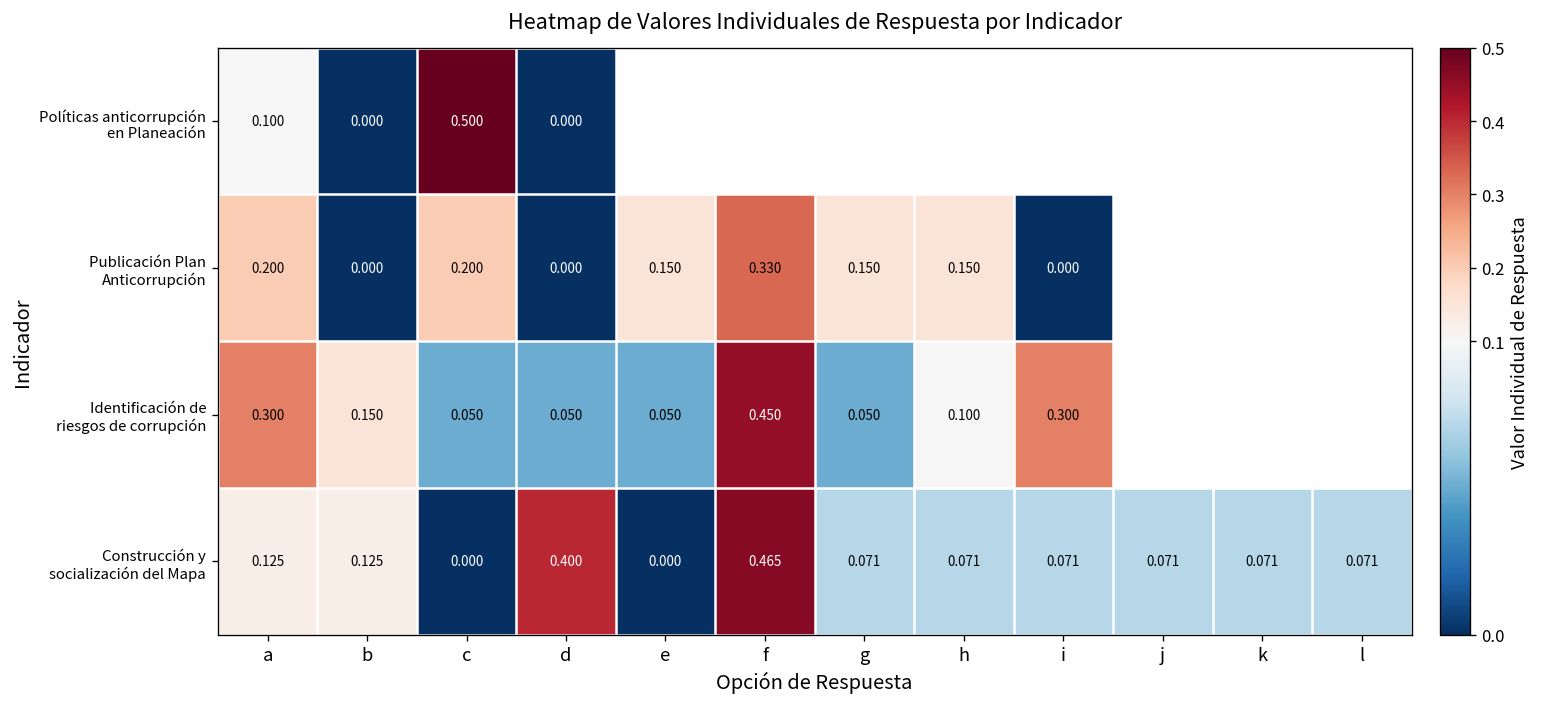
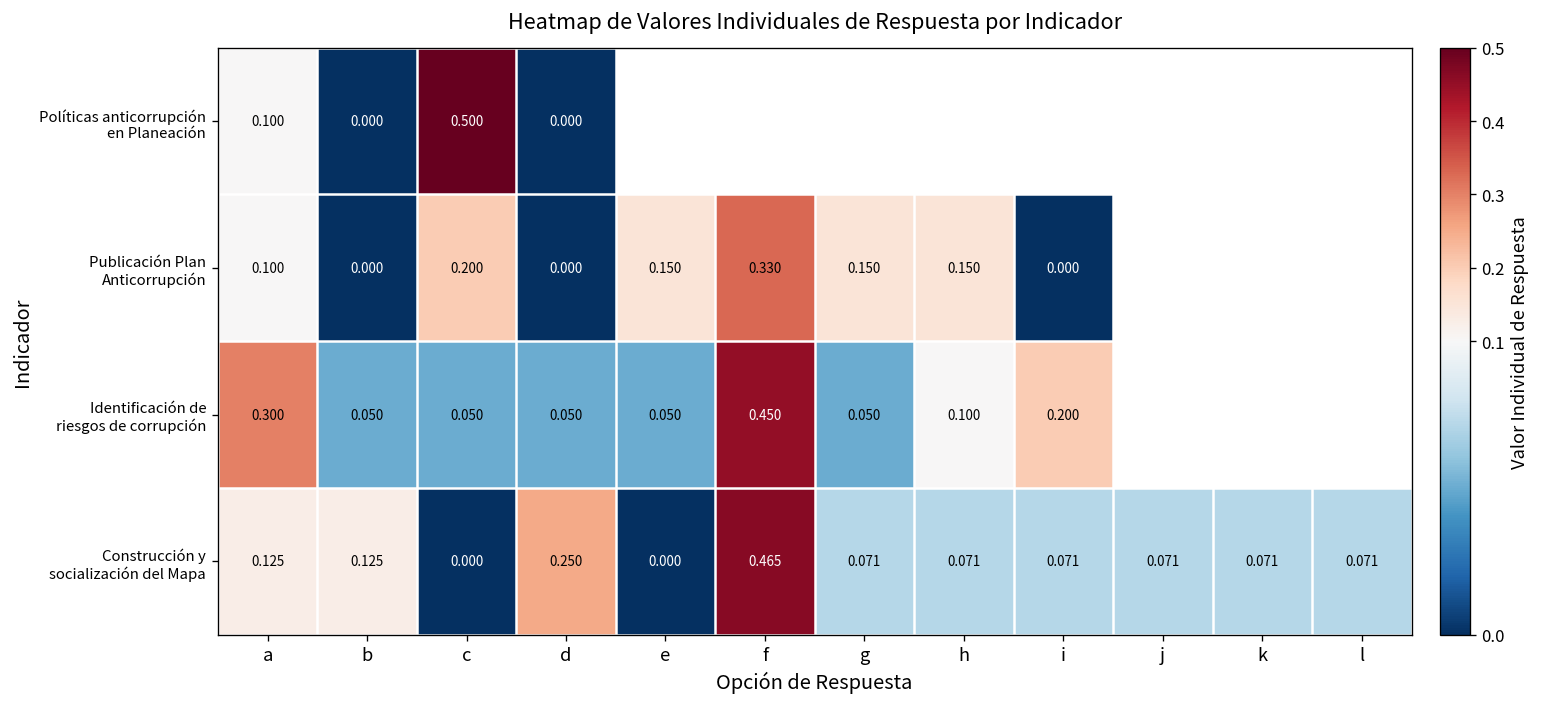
  {
    "Políticas anticorrupción en Planeación": {
      "a": 0.100,
      "b": 0.000,
      "c": 0.500,
      "d": 0.000
    },
    "Publicación Plan Anticorrupción": {
-     "a": 0.200,
+     "a": 0.100,
      "b": 0.000,
      "c": 0.200,
      "d": 0.000,
      "e": 0.150,
      "f": 0.330,
      "g": 0.150,
      "h": 0.150,
      "i": 0.000
    },
    "Identificación de riesgos de corrupción": {
      "a": 0.300,
-     "b": 0.150,
+     "b": 0.050,
      "c": 0.050,
      "d": 0.050,
      "e": 0.050,
      "f": 0.450,
      "g": 0.050,
      "h": 0.100,
-     "i": 0.300
+     "i": 0.200
    },
    "Construcción y socialización del Mapa": {
      "a": 0.125,
      "b": 0.125,
      "c": 0.000,
-     "d": 0.400,
+     "d": 0.250,
      "e": 0.000,
      "f": 0.465,
      "g": 0.071,
      "h": 0.071,
      "i": 0.071,
      "j": 0.071,
      "k": 0.071,
      "l": 0.071
    }
  }
